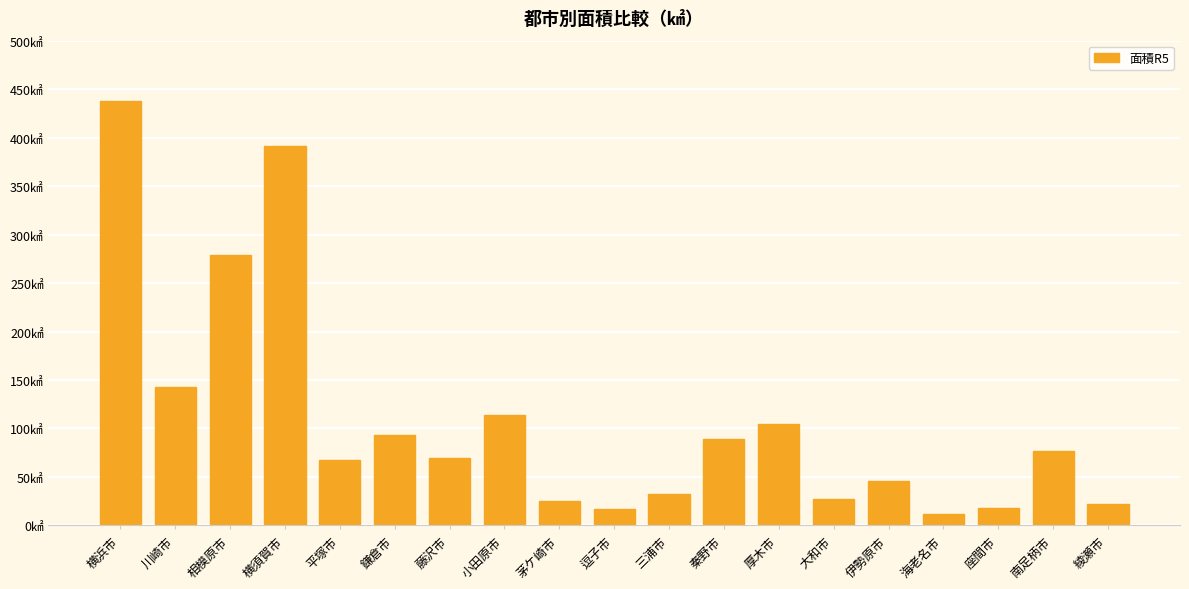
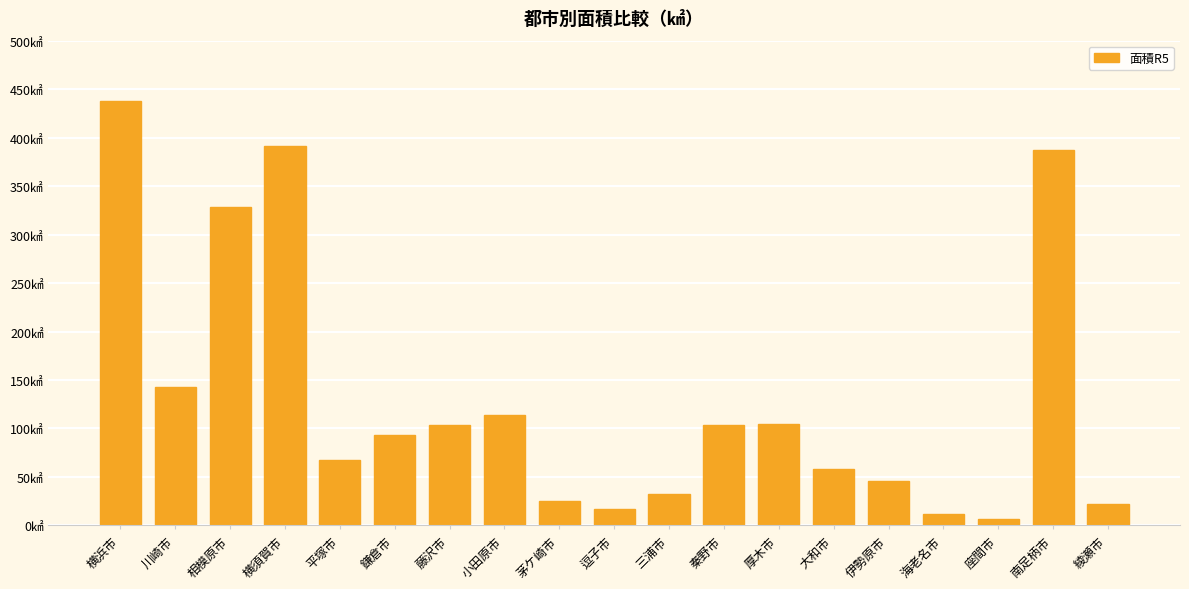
  {
    "横浜市": "440㎢",
    "川崎市": "140㎢",
-   "相模原市": "280㎢",
+   "相模原市": "330㎢",
    "横須賀市": "390㎢",
    "平塚市": "70㎢",
    "鎌倉市": "90㎢",
-   "藤沢市": "70㎢",
+   "藤沢市": "100㎢",
    "小田原市": "110㎢",
    "茅ケ崎市": "30㎢",
    "逗子市": "20㎢",
    "三浦市": "30㎢",
-   "秦野市": "90㎢",
+   "秦野市": "100㎢",
    "厚木市": "100㎢",
-   "大和市": "30㎢",
+   "大和市": "60㎢",
    "伊勢原市": "50㎢",
    "海老名市": "10㎢",
-   "座間市": "20㎢",
-   "南足柄市": "80㎢",
+   "座間市": "10㎢",
+   "南足柄市": "390㎢",
    "綾瀬市": "20㎢"
  }
